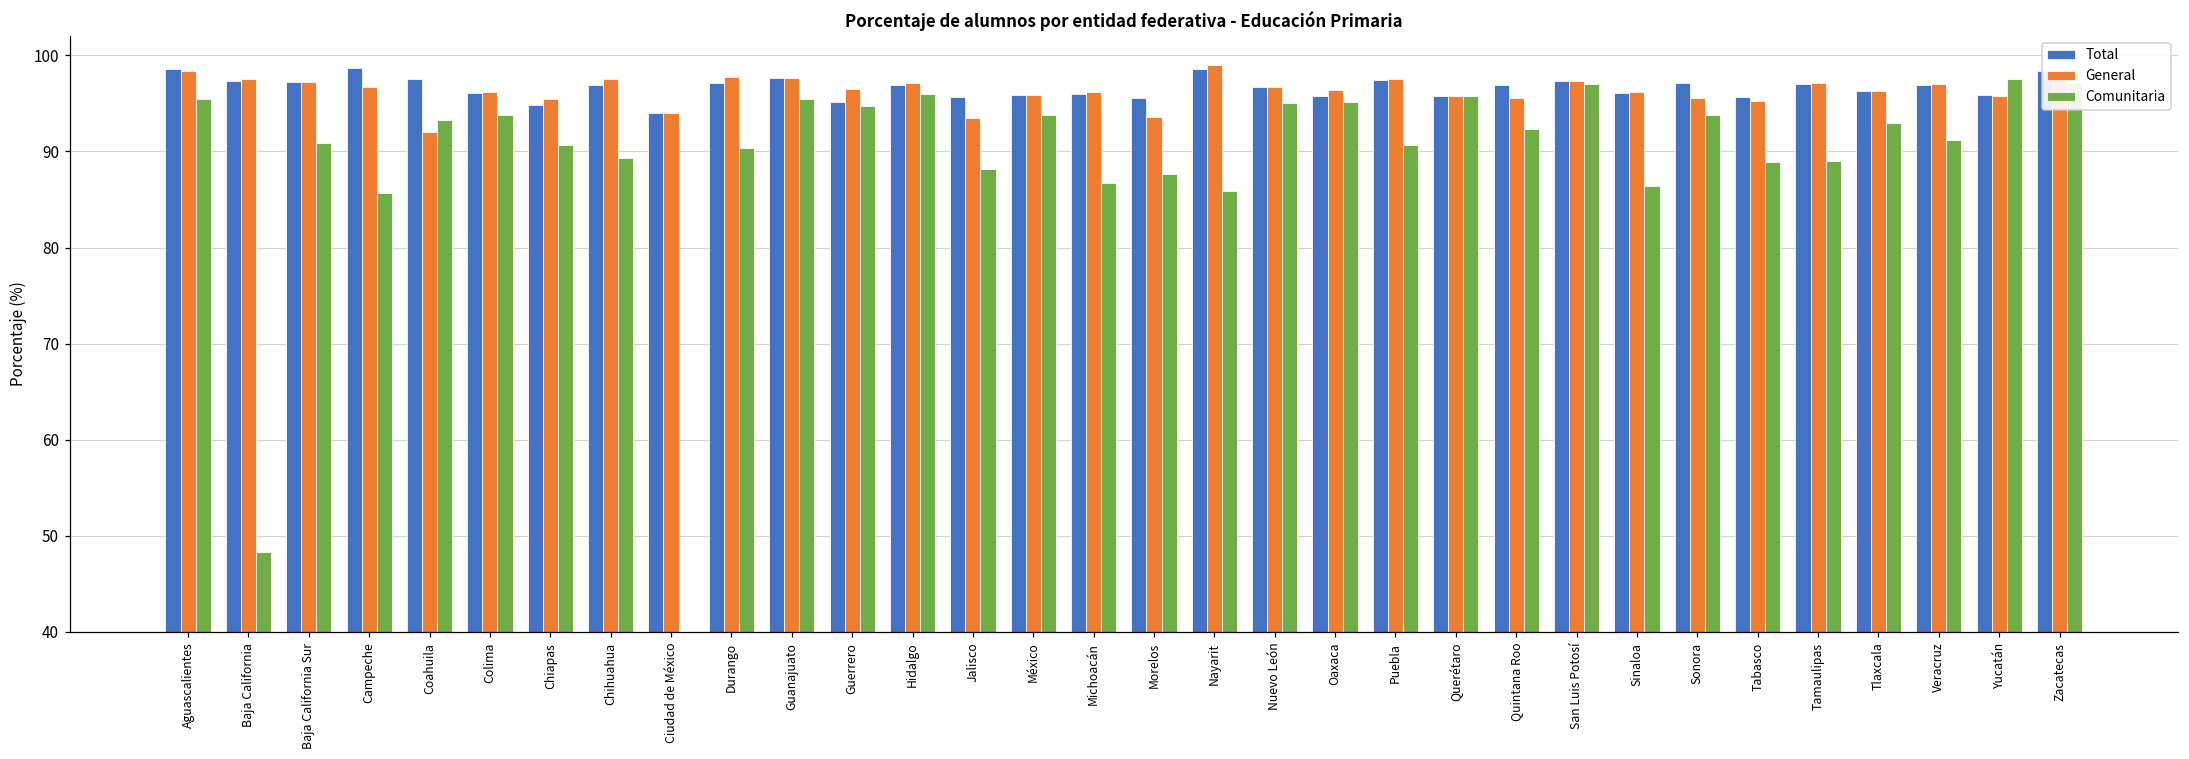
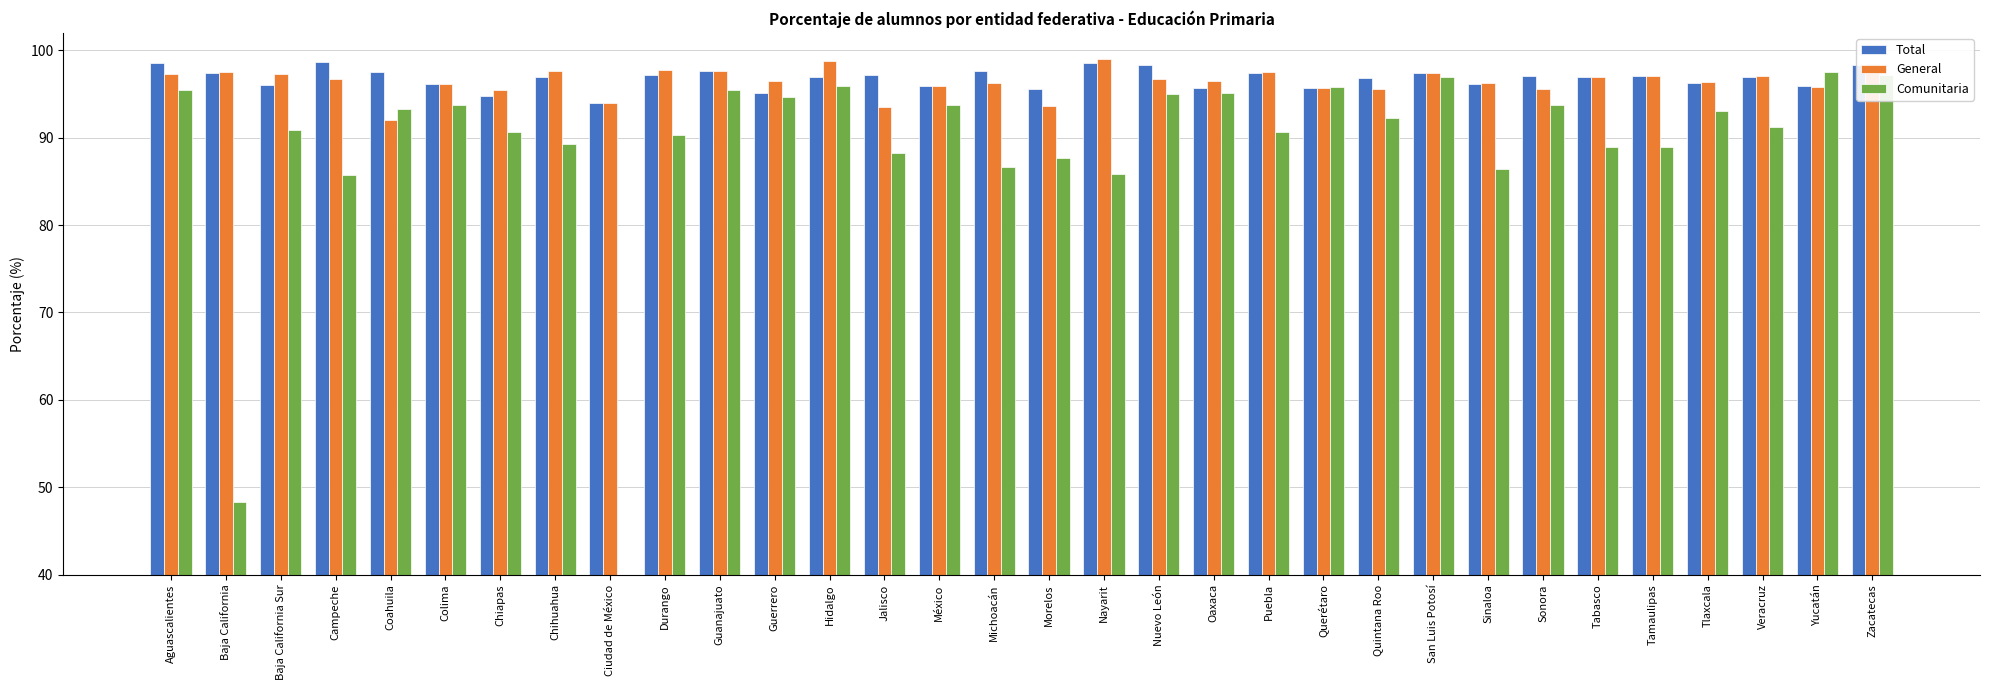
  {
    "Total": {
      "Aguascalientes": 99,
      "Baja California": 97,
-     "Baja California Sur": 97,
+     "Baja California Sur": 96,
      "Campeche": 99,
      "Coahuila": 98,
      "Colima": 96,
      "Chiapas": 95,
      "Chihuahua": 97,
      "Ciudad de México": 94,
      "Durango": 97,
      "Guanajuato": 98,
      "Guerrero": 95,
      "Hidalgo": 97,
-     "Jalisco": 96,
+     "Jalisco": 97,
      "México": 96,
-     "Michoacán": 96,
+     "Michoacán": 98,
      "Morelos": 96,
      "Nayarit": 99,
-     "Nuevo León": 97,
+     "Nuevo León": 98,
      "Oaxaca": 96,
      "Puebla": 97,
      "Querétaro": 96,
      "Quintana Roo": 97,
      "San Luis Potosí": 97,
      "Sinaloa": 96,
      "Sonora": 97,
-     "Tabasco": 96,
+     "Tabasco": 97,
      "Tamaulipas": 97,
      "Tlaxcala": 96,
      "Veracruz": 97,
      "Yucatán": 96
    },
    "General": {
-     "Aguascalientes": 98,
+     "Aguascalientes": 97,
      "Baja California": 98,
      "Baja California Sur": 97,
      "Campeche": 97,
      "Coahuila": 92,
      "Colima": 96,
      "Chiapas": 95,
      "Chihuahua": 98,
      "Ciudad de México": 94,
      "Durango": 98,
      "Guanajuato": 98,
      "Guerrero": 96,
-     "Hidalgo": 97,
+     "Hidalgo": 99,
      "Jalisco": 94,
      "México": 96,
      "Michoacán": 96,
      "Morelos": 94,
      "Nayarit": 99,
      "Nuevo León": 97,
      "Oaxaca": 96,
      "Puebla": 98,
      "Querétaro": 96,
      "Quintana Roo": 96,
      "San Luis Potosí": 97,
      "Sinaloa": 96,
      "Sonora": 96,
-     "Tabasco": 95,
+     "Tabasco": 97,
      "Tamaulipas": 97,
      "Tlaxcala": 96,
      "Veracruz": 97,
      "Yucatán": 96
    }
  }
